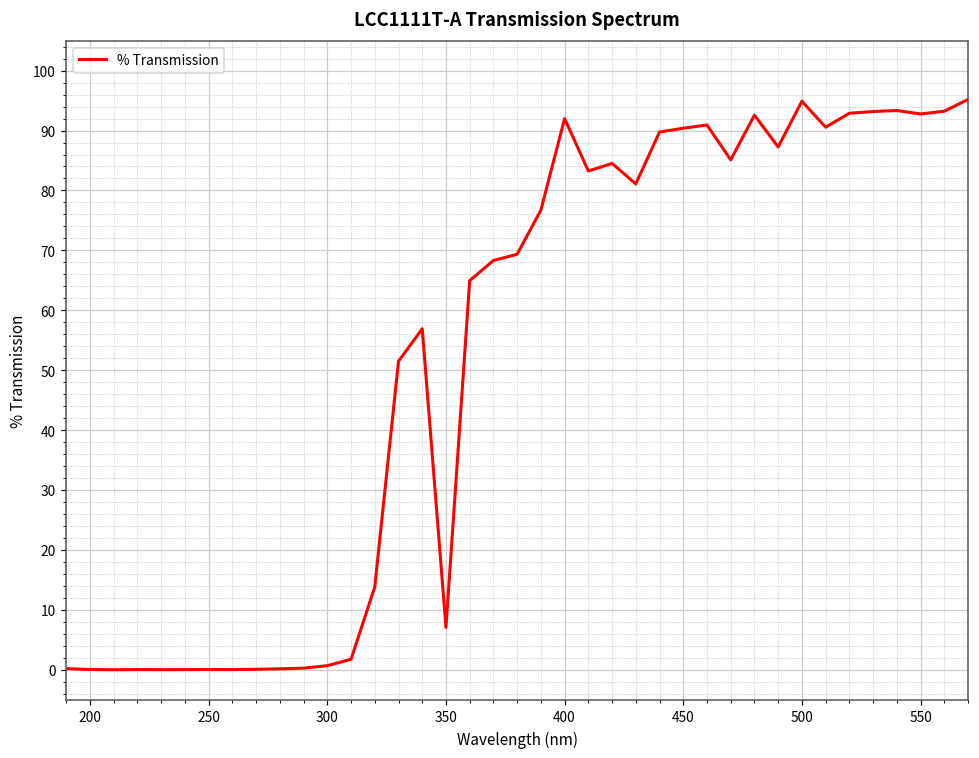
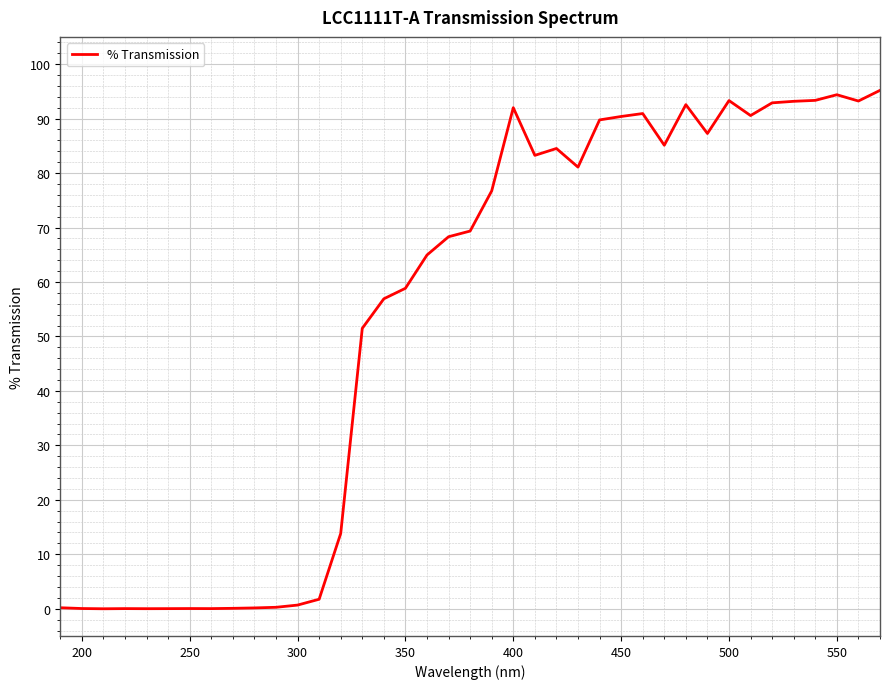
  {
    "200": 0,
    "250": 0,
    "300": 1,
-   "350": 7,
+   "350": 59,
    "400": 92,
    "450": 90,
-   "500": 95,
-   "550": 93
+   "500": 93,
+   "550": 94
  }
